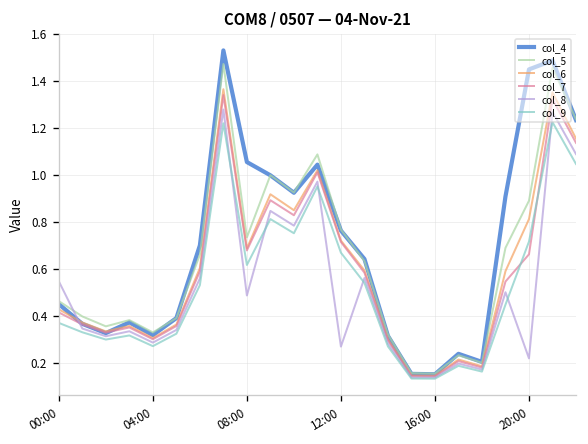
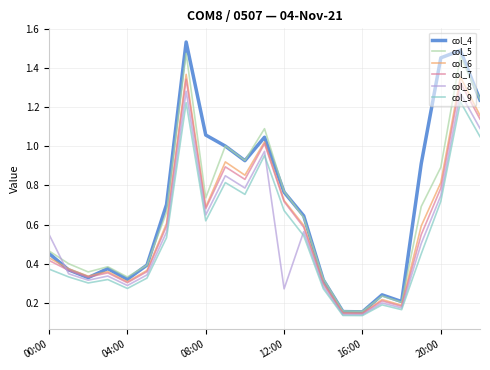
  {
    "col_4": {
      "08:00": 1.06
    },
    "col_6": {
      "00:00": 0.43,
      "20:00": 0.81
    },
    "col_7": {
      "00:00": 0.42,
-     "20:00": 0.66
+     "20:00": 0.79
    },
    "col_8": {
      "00:00": 0.55,
      "04:00": 0.29,
-     "08:00": 0.49,
+     "08:00": 0.65,
      "12:00": 0.27,
-     "20:00": 0.22
+     "20:00": 0.75
    }
  }
